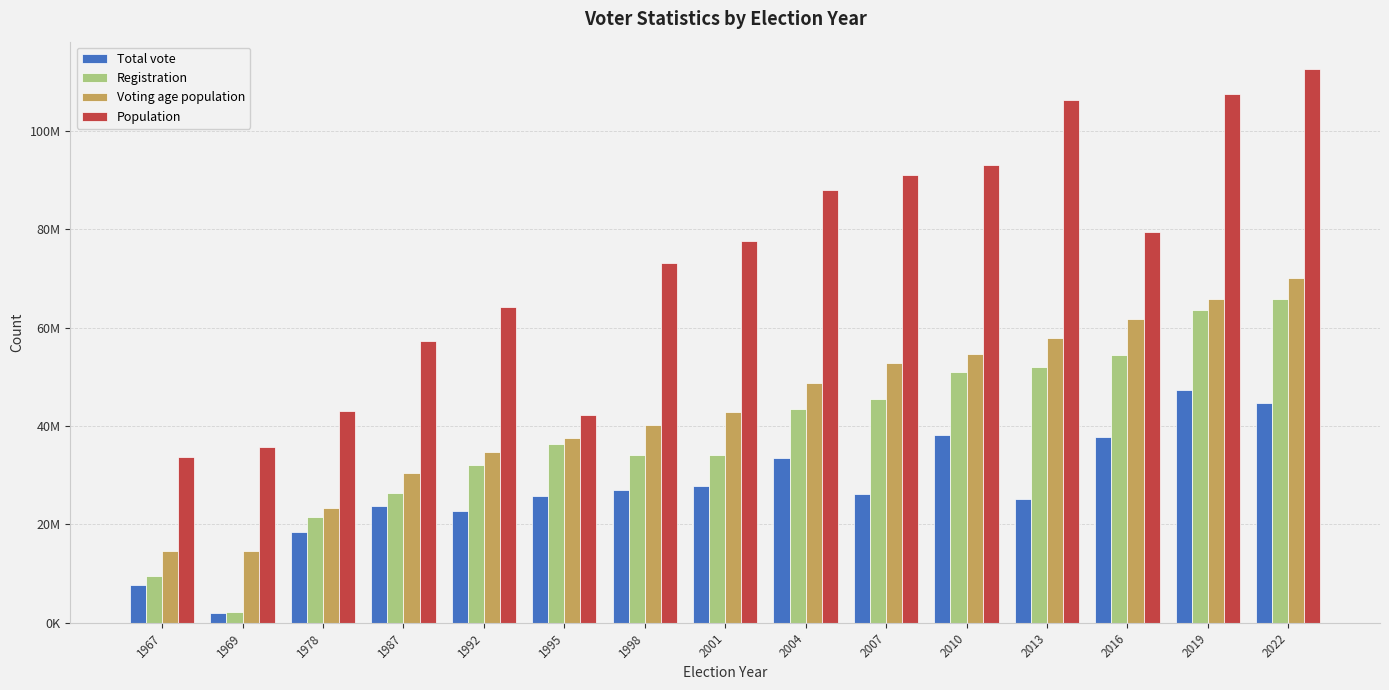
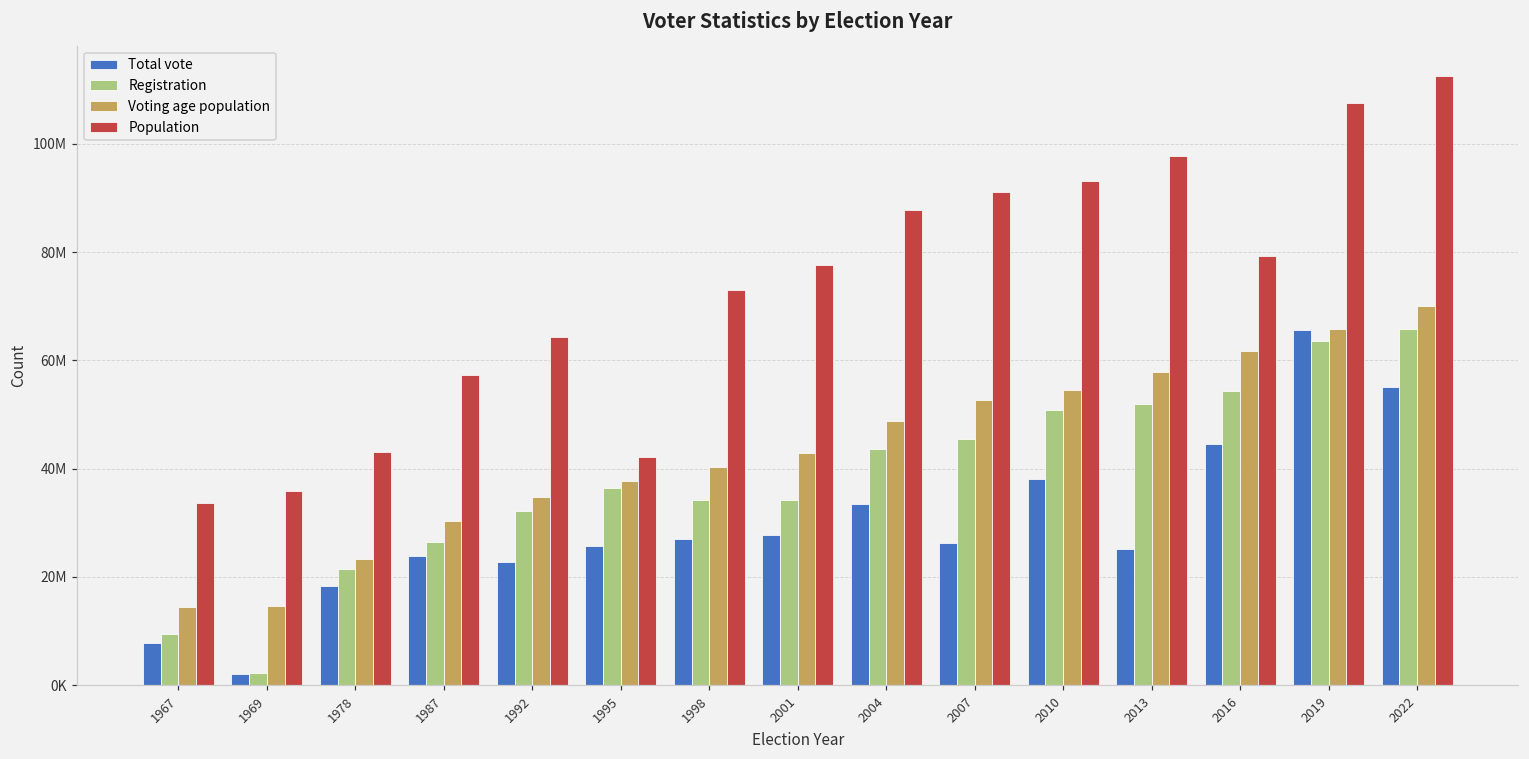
  {
    "Total vote": {
      "1967": 8000000,
      "1969": 2000000,
      "1978": 18000000,
      "1987": 24000000,
      "1992": 23000000,
      "1995": 26000000,
      "1998": 27000000,
      "2001": 28000000,
      "2004": 34000000,
      "2007": 26000000,
      "2010": 38000000,
      "2013": 25000000,
-     "2016": 38000000,
-     "2019": 47000000,
-     "2022": 45000000
+     "2016": 45000000,
+     "2019": 66000000,
+     "2022": 55000000
    },
    "Population": {
      "1967": 34000000,
      "1969": 36000000,
      "1978": 43000000,
      "1987": 57000000,
      "1992": 64000000,
      "1995": 42000000,
      "1998": 73000000,
      "2001": 78000000,
      "2004": 88000000,
      "2007": 91000000,
      "2010": 93000000,
-     "2013": 106000000,
+     "2013": 98000000,
      "2016": 79000000,
      "2019": 108000000,
      "2022": 112000000
    }
  }
